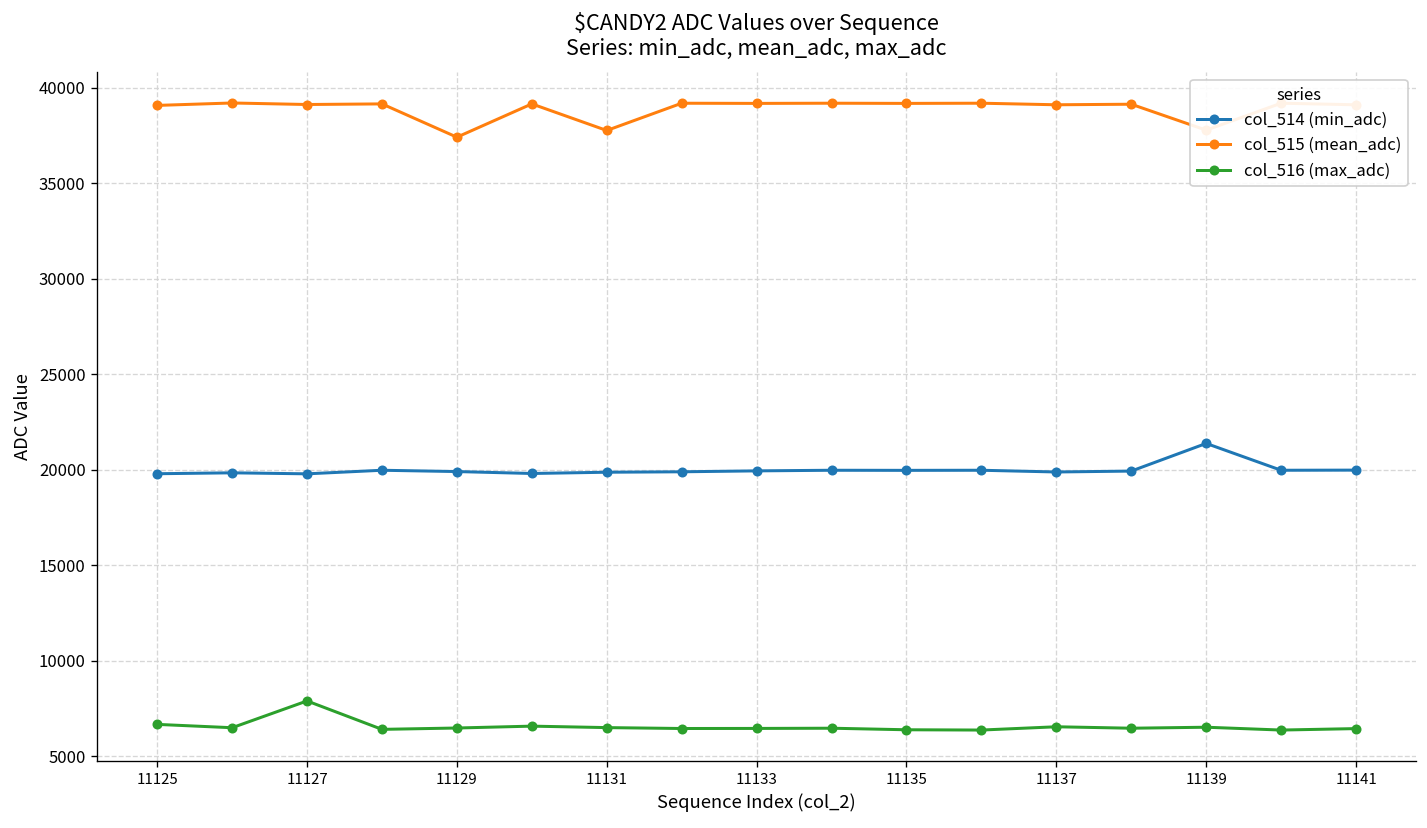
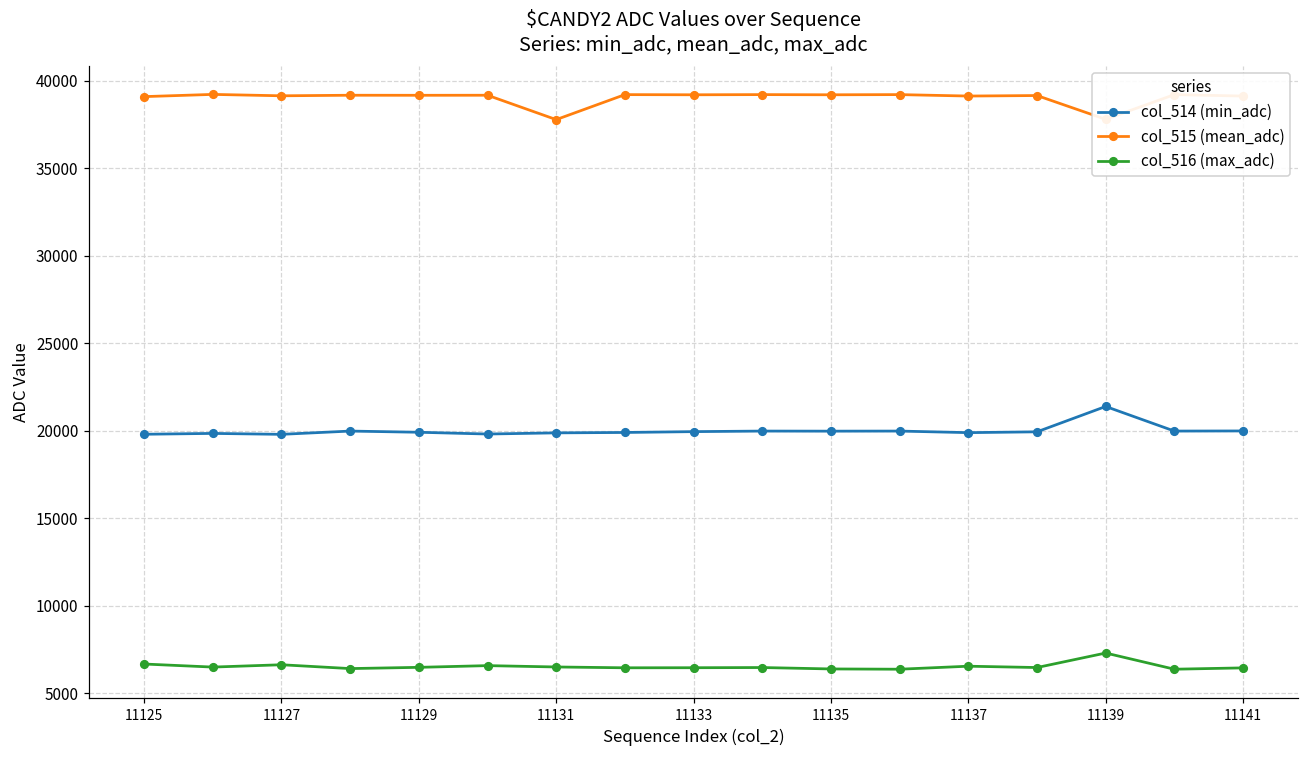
  {
    "col_514 (min_adc)": {
      "11125": 19800,
      "11127": 19800,
      "11129": 19900,
      "11131": 19900,
      "11133": 19900,
      "11135": 20000,
      "11137": 19900,
      "11139": 21400,
      "11141": 20000
    },
    "col_515 (mean_adc)": {
      "11125": 39100,
      "11127": 39100,
-     "11129": 37400,
+     "11129": 39200,
      "11131": 37800,
      "11133": 39200,
      "11135": 39200,
      "11137": 39100
    },
    "col_516 (max_adc)": {
      "11125": 6700,
-     "11127": 7900,
+     "11127": 6600,
      "11129": 6500,
      "11131": 6500,
      "11133": 6400,
      "11135": 6400,
      "11137": 6500,
-     "11139": 6500,
+     "11139": 7300,
      "11141": 6400
    }
  }
